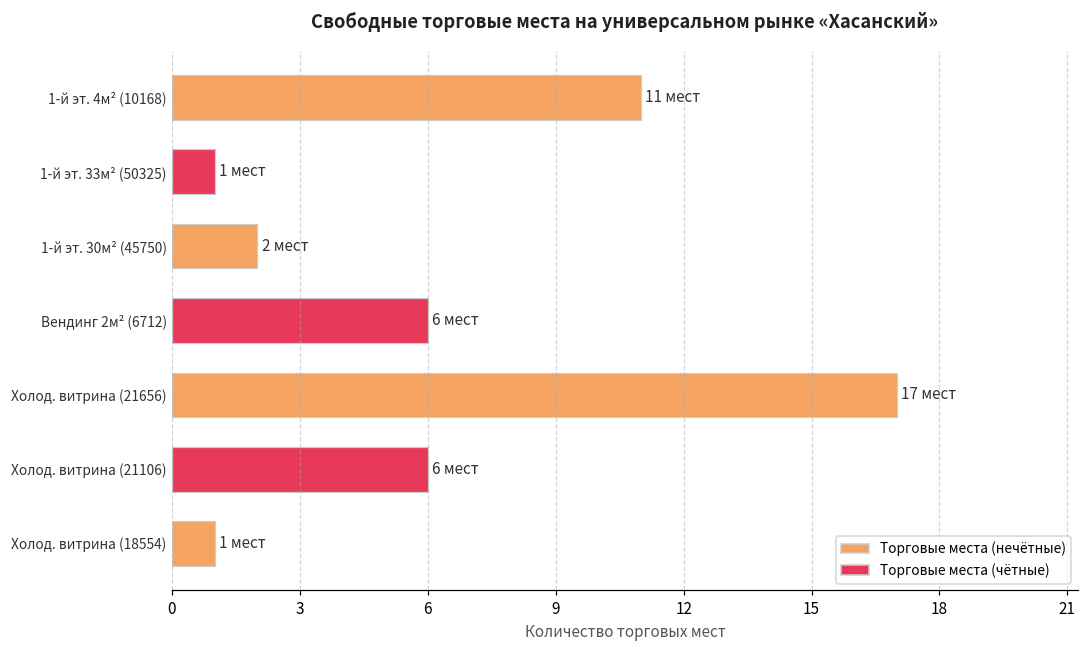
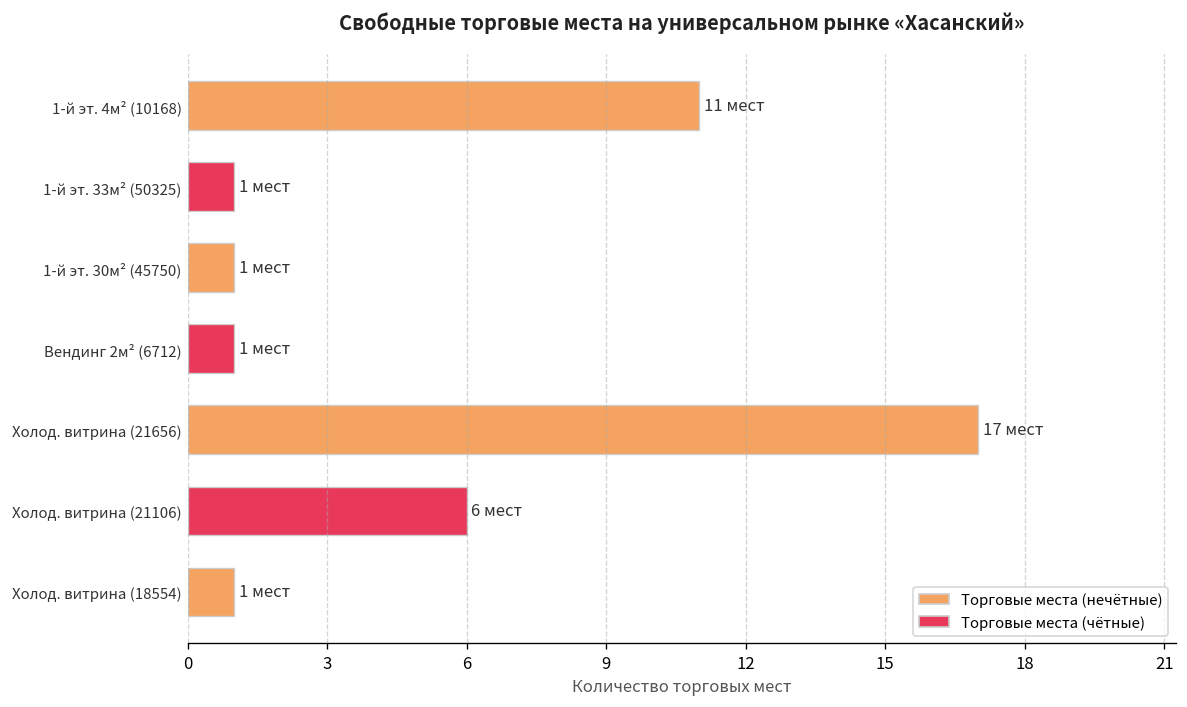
  {
    "1-й эт. 4м² (10168)": 11,
    "1-й эт. 33м² (50325)": 1,
-   "1-й эт. 30м² (45750)": 2,
-   "Вендинг 2м² (6712)": 6,
+   "1-й эт. 30м² (45750)": 1,
+   "Вендинг 2м² (6712)": 1,
    "Холод. витрина (21656)": 17,
    "Холод. витрина (21106)": 6,
    "Холод. витрина (18554)": 1
  }
